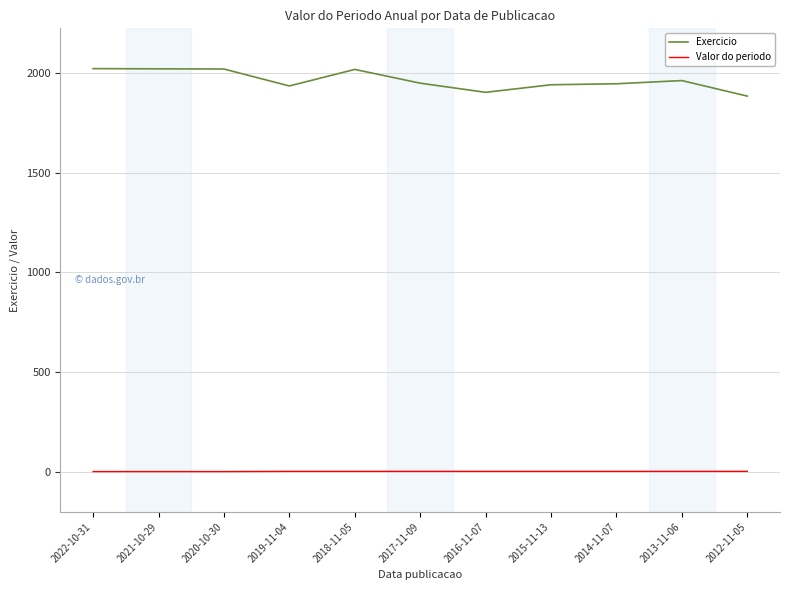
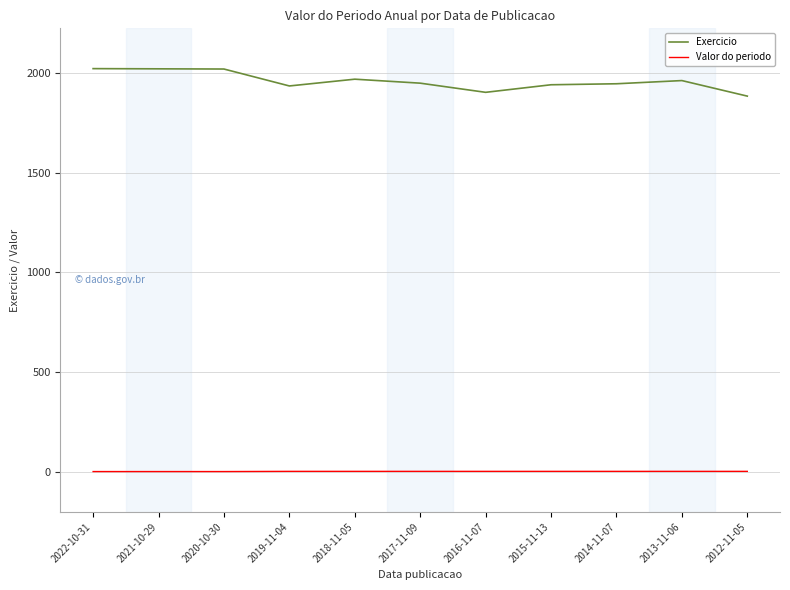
  {
    "Exercicio": {
      "2022-10-31": 2020,
      "2021-10-29": 2020,
      "2020-10-30": 2020,
      "2019-11-04": 1940,
-     "2018-11-05": 2020,
+     "2018-11-05": 1970,
      "2017-11-09": 1950,
      "2016-11-07": 1900,
      "2015-11-13": 1940,
      "2014-11-07": 1950,
      "2013-11-06": 1960,
      "2012-11-05": 1890
    },
    "Valor do periodo": {
      "2022-10-31": 0,
      "2021-10-29": 0,
      "2020-10-30": 0,
      "2019-11-04": 0,
      "2018-11-05": 0,
      "2017-11-09": 0,
      "2016-11-07": 0,
      "2015-11-13": 0,
      "2014-11-07": 0,
      "2013-11-06": 0,
      "2012-11-05": 0
    }
  }
